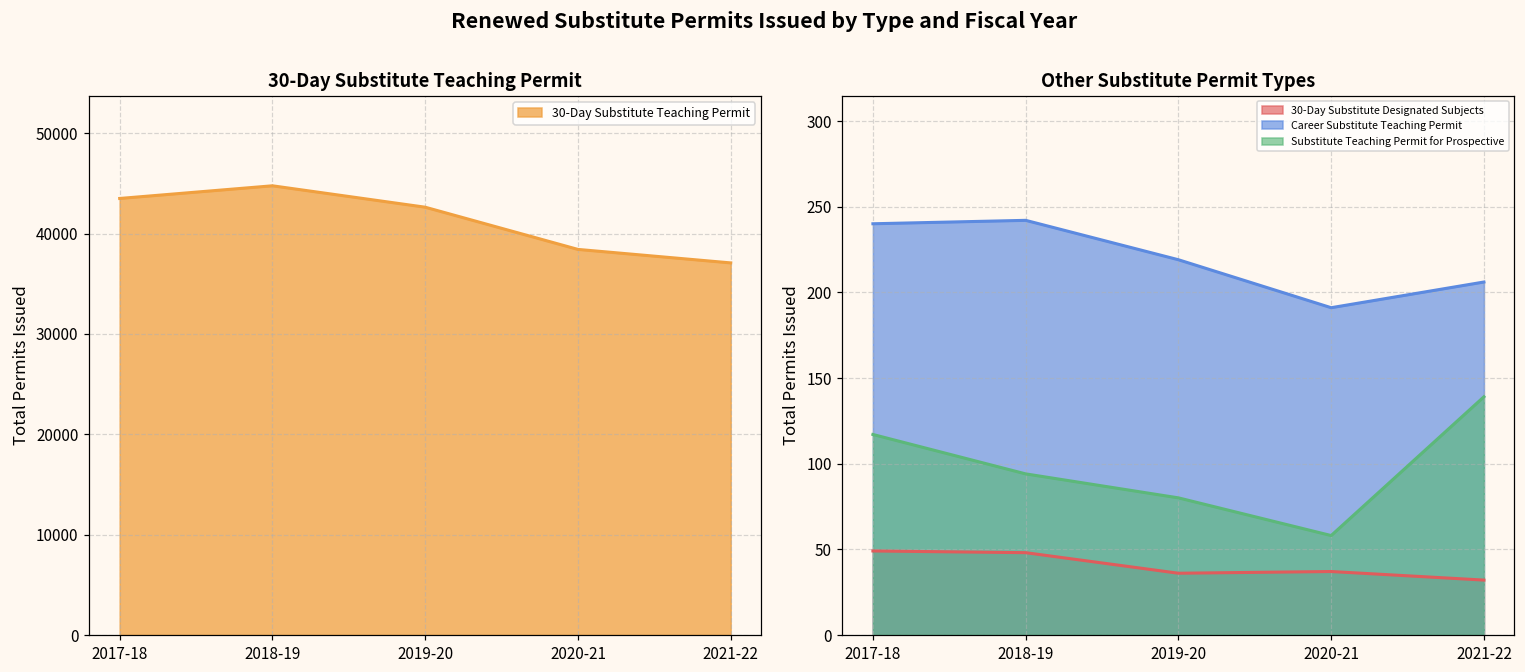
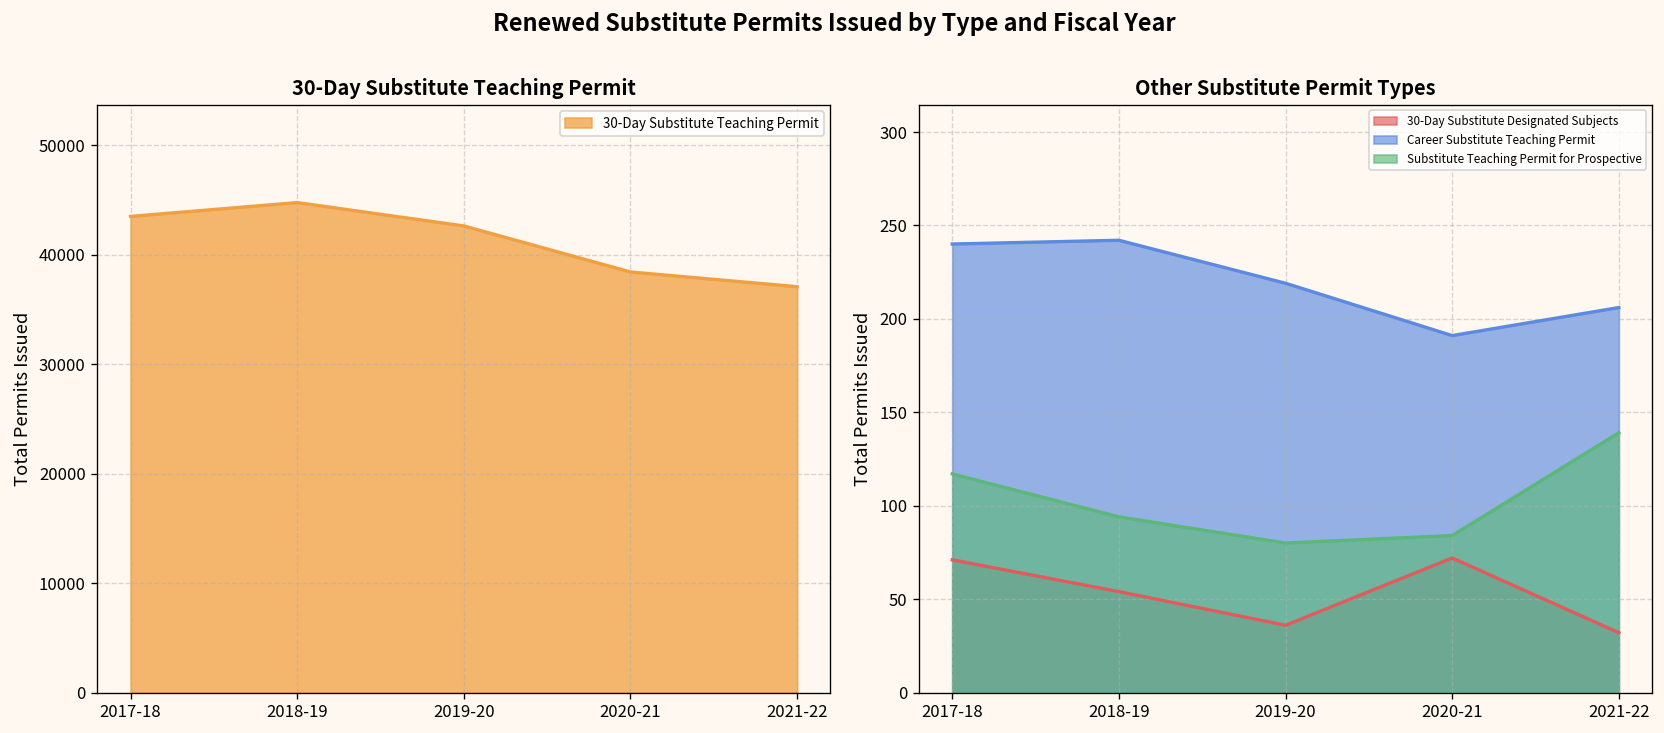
  {
    "30-Day Substitute Teaching Permit": {
      "2017-18": 43000,
      "2018-19": 45000,
      "2019-20": 43000,
      "2020-21": 38000,
      "2021-22": 37000
    },
    "Other Substitute Permit Types": {
      "30-Day Substitute Designated Subjects": {
-       "2017-18": 49,
-       "2018-19": 48,
+       "2017-18": 71,
+       "2018-19": 54,
        "2019-20": 36,
-       "2020-21": 37,
+       "2020-21": 72,
        "2021-22": 32
      },
      "Career Substitute Teaching Permit": {
        "2017-18": 240,
        "2018-19": 242,
        "2019-20": 219,
        "2020-21": 191,
        "2021-22": 206
      },
      "Substitute Teaching Permit for Prospective": {
        "2017-18": 117,
        "2018-19": 94,
        "2019-20": 80,
-       "2020-21": 58,
+       "2020-21": 84,
        "2021-22": 139
      }
    }
  }
